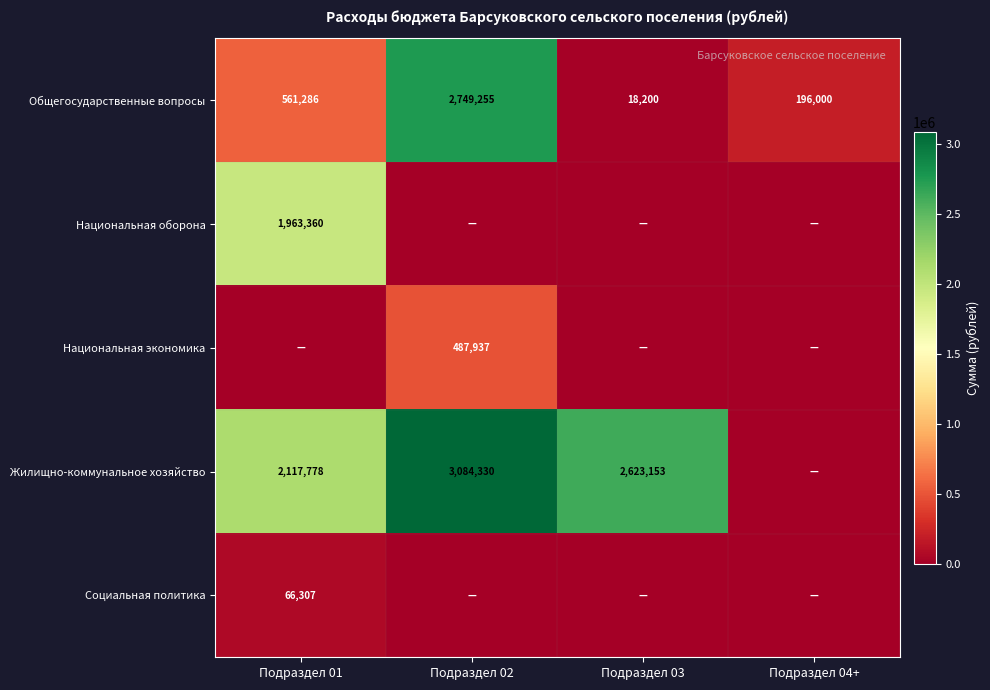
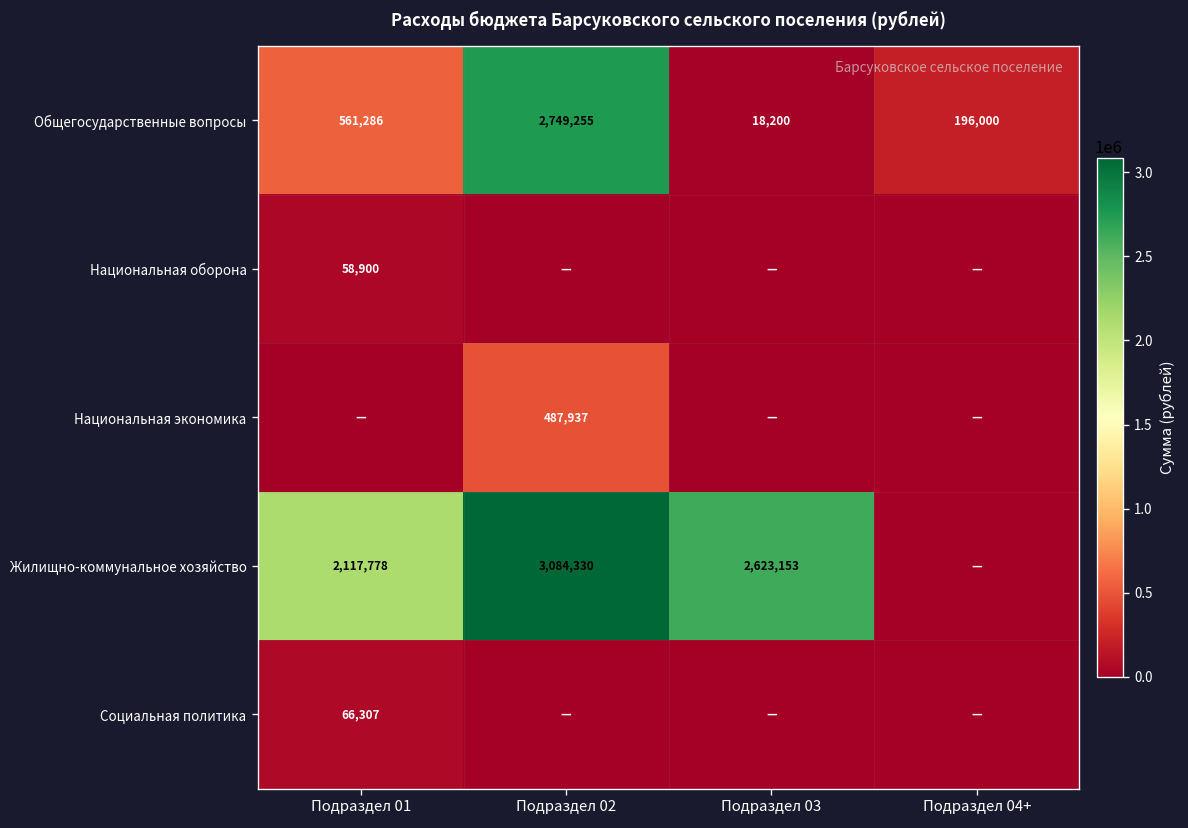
  {
    "Общегосударственные вопросы": {
      "Подраздел 01": "561,286",
      "Подраздел 02": "2,749,255",
      "Подраздел 03": "18,200"
    },
    "Национальная оборона": {
-     "Подраздел 01": "1,963,360"
+     "Подраздел 01": "58,900"
    },
    "Национальная экономика": {
      "Подраздел 02": "487,937"
    },
    "Жилищно-коммунальное хозяйство": {
      "Подраздел 01": "2,117,778",
      "Подраздел 02": "3,084,330",
      "Подраздел 03": "2,623,153"
    },
    "Социальная политика": {
      "Подраздел 01": "66,307"
    }
  }
